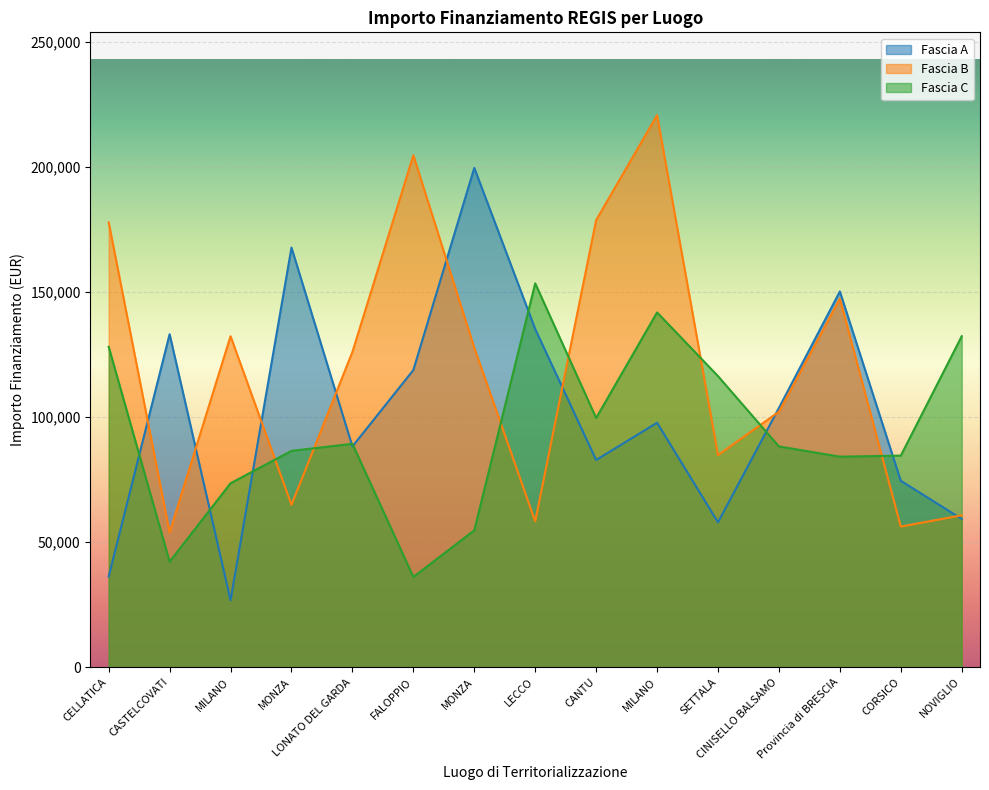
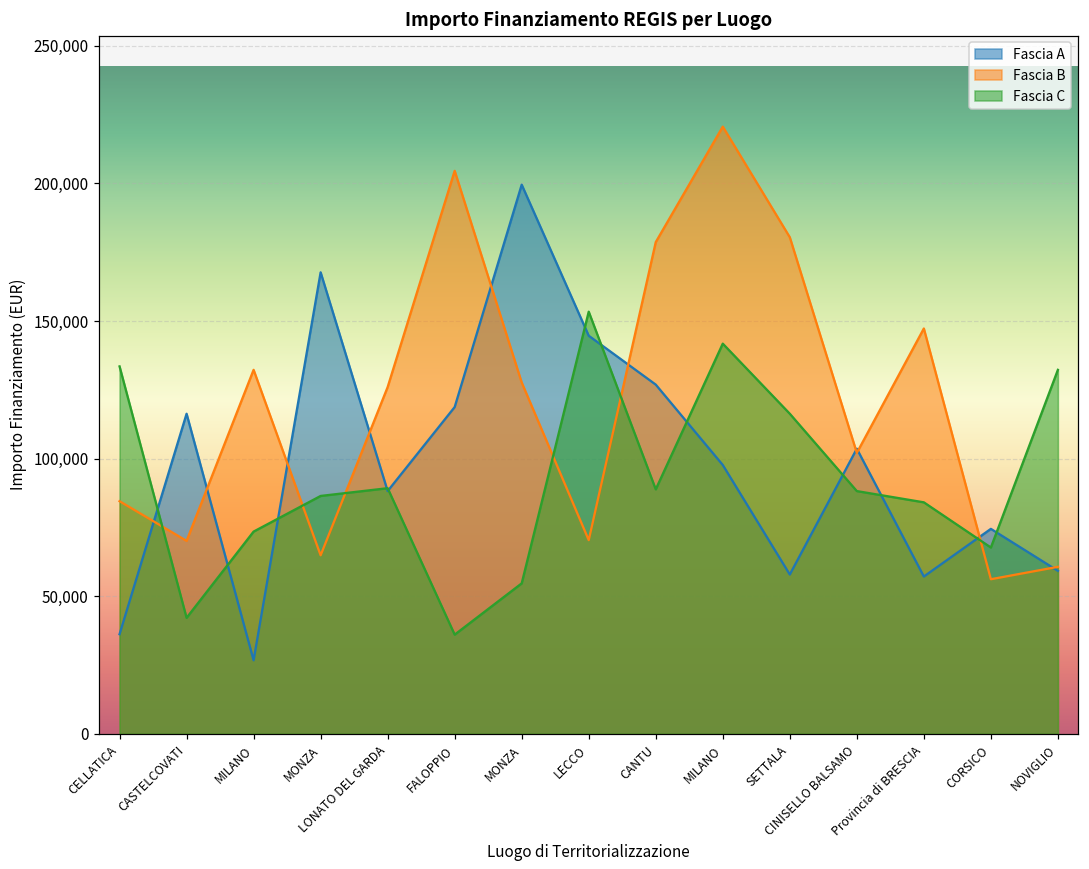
  {
    "Fascia A": {
      "CELLATICA": "36,000",
-     "CASTELCOVATI": "133,000",
+     "CASTELCOVATI": "116,000",
      "LONATO DEL GARDA": "88,000",
      "FALOPPIO": "119,000",
-     "LECCO": "135,000",
-     "CANTU": "83,000",
+     "LECCO": "145,000",
+     "CANTU": "127,000",
      "SETTALA": "58,000",
      "CINISELLO BALSAMO": "104,000",
-     "Provincia di BRESCIA": "150,000",
+     "Provincia di BRESCIA": "57,000",
      "CORSICO": "74,000",
      "NOVIGLIO": "59,000"
    },
    "Fascia B": {
-     "CELLATICA": "178,000",
-     "CASTELCOVATI": "54,000",
+     "CELLATICA": "85,000",
+     "CASTELCOVATI": "70,000",
      "LONATO DEL GARDA": "126,000",
      "FALOPPIO": "205,000",
-     "LECCO": "58,000",
+     "LECCO": "70,000",
      "CANTU": "179,000",
-     "SETTALA": "85,000",
+     "SETTALA": "180,000",
      "CINISELLO BALSAMO": "102,000",
      "Provincia di BRESCIA": "147,000",
      "CORSICO": "56,000",
      "NOVIGLIO": "61,000"
    },
    "Fascia C": {
-     "CELLATICA": "128,000",
+     "CELLATICA": "134,000",
      "CASTELCOVATI": "42,000",
      "LONATO DEL GARDA": "89,000",
      "FALOPPIO": "36,000",
      "LECCO": "153,000",
-     "CANTU": "100,000",
+     "CANTU": "89,000",
      "SETTALA": "116,000",
      "CINISELLO BALSAMO": "88,000",
      "Provincia di BRESCIA": "84,000",
-     "CORSICO": "85,000",
+     "CORSICO": "68,000",
      "NOVIGLIO": "132,000"
    }
  }
